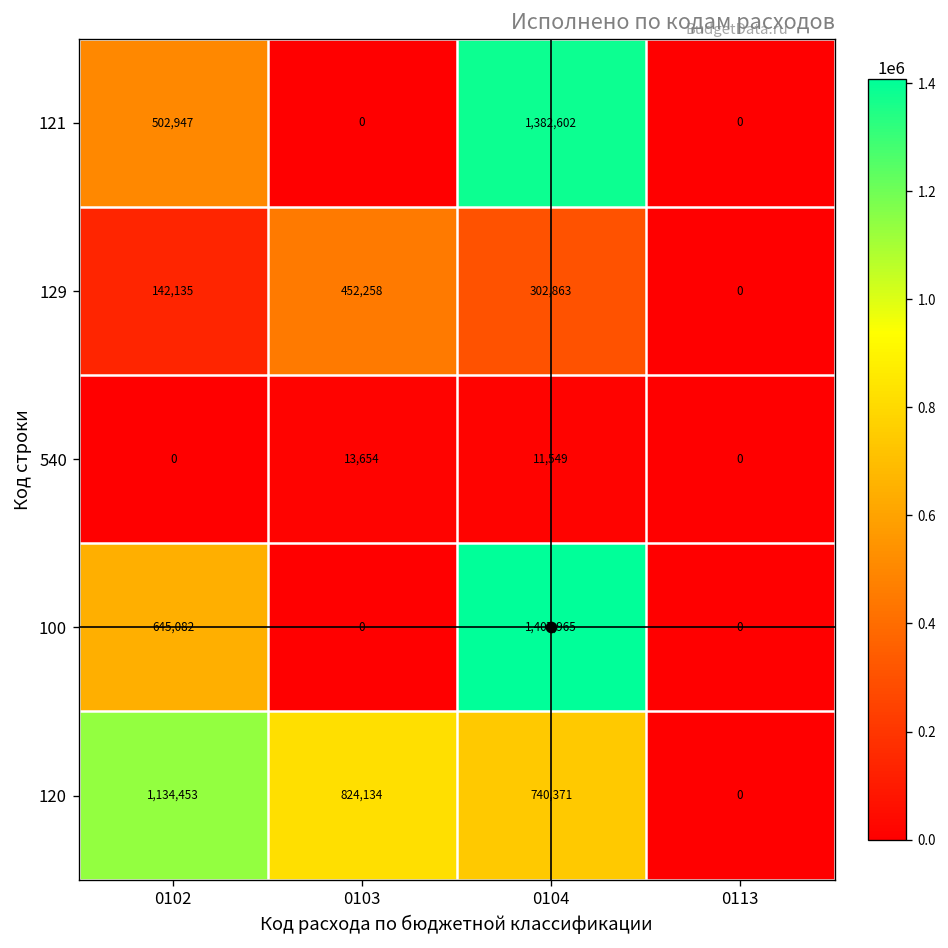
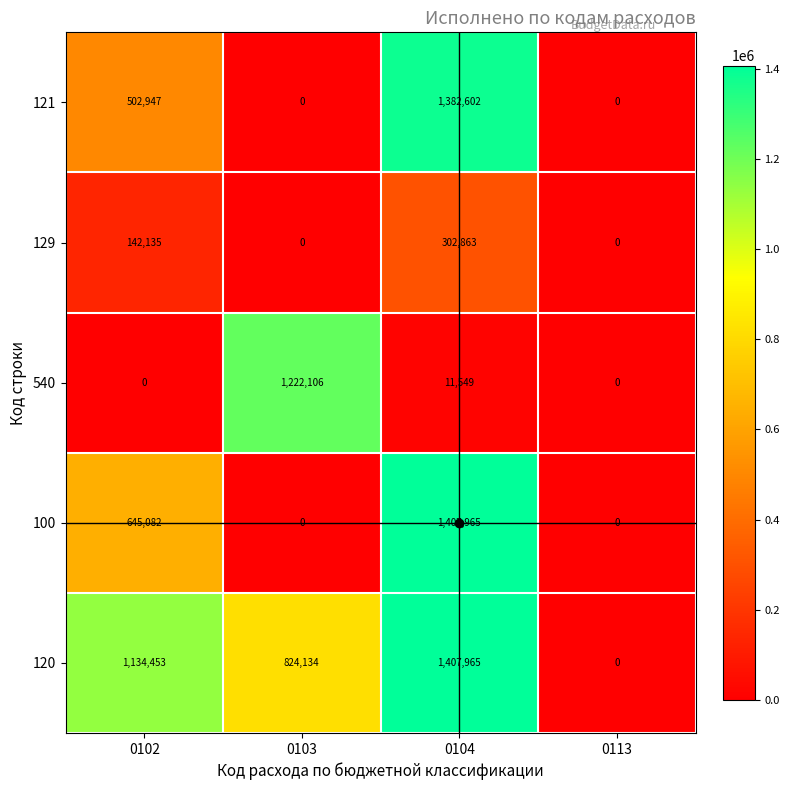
  {
    "121": {
      "0102": "502,947",
      "0103": "0",
      "0104": "1,382,602",
      "0113": "0"
    },
    "129": {
      "0102": "142,135",
-     "0103": "452,258",
+     "0103": "0",
      "0104": "302,863",
      "0113": "0"
    },
    "540": {
      "0102": "0",
-     "0103": "13,654",
+     "0103": "1,222,106",
      "0104": "11,549",
      "0113": "0"
    },
    "100": {
      "0102": "645,082",
      "0103": "0",
      "0113": "0"
    },
    "120": {
      "0102": "1,134,453",
      "0103": "824,134",
-     "0104": "740,371",
+     "0104": "1,407,965",
      "0113": "0"
    }
  }
